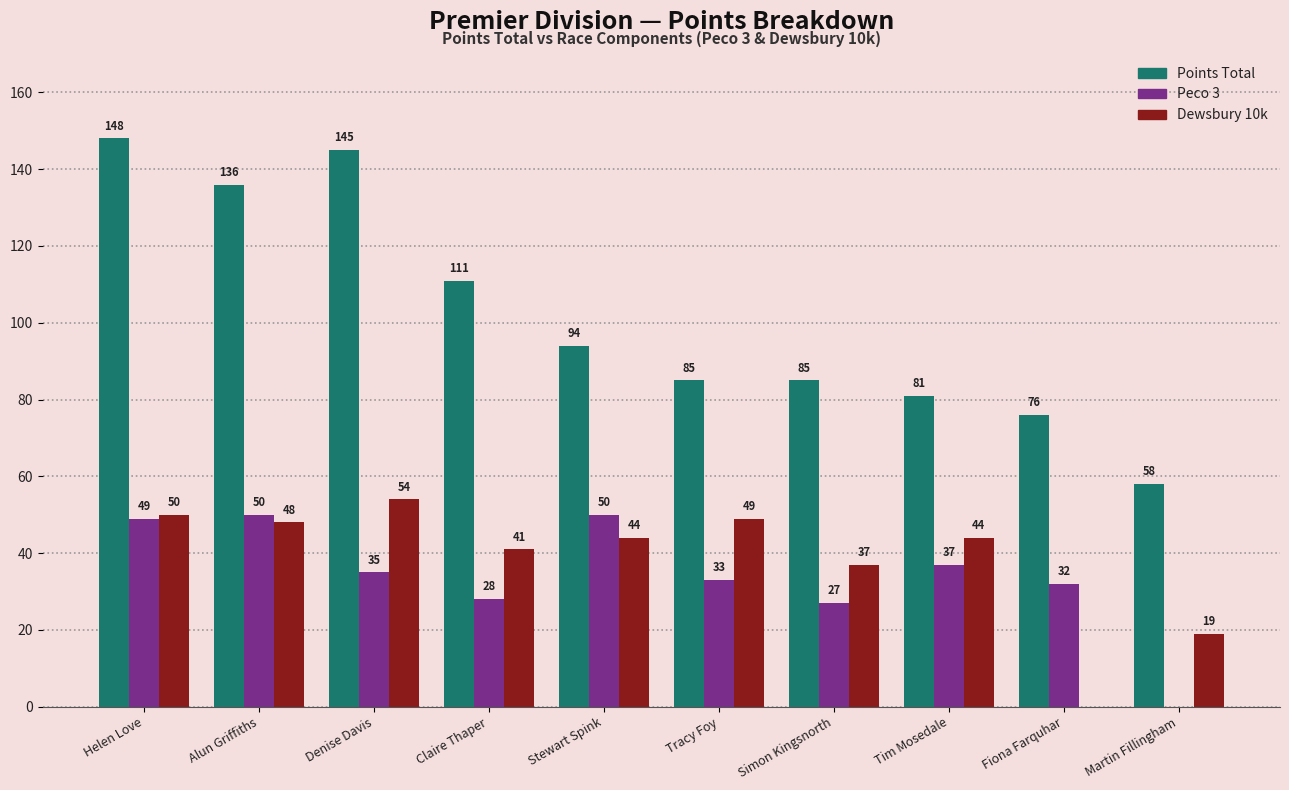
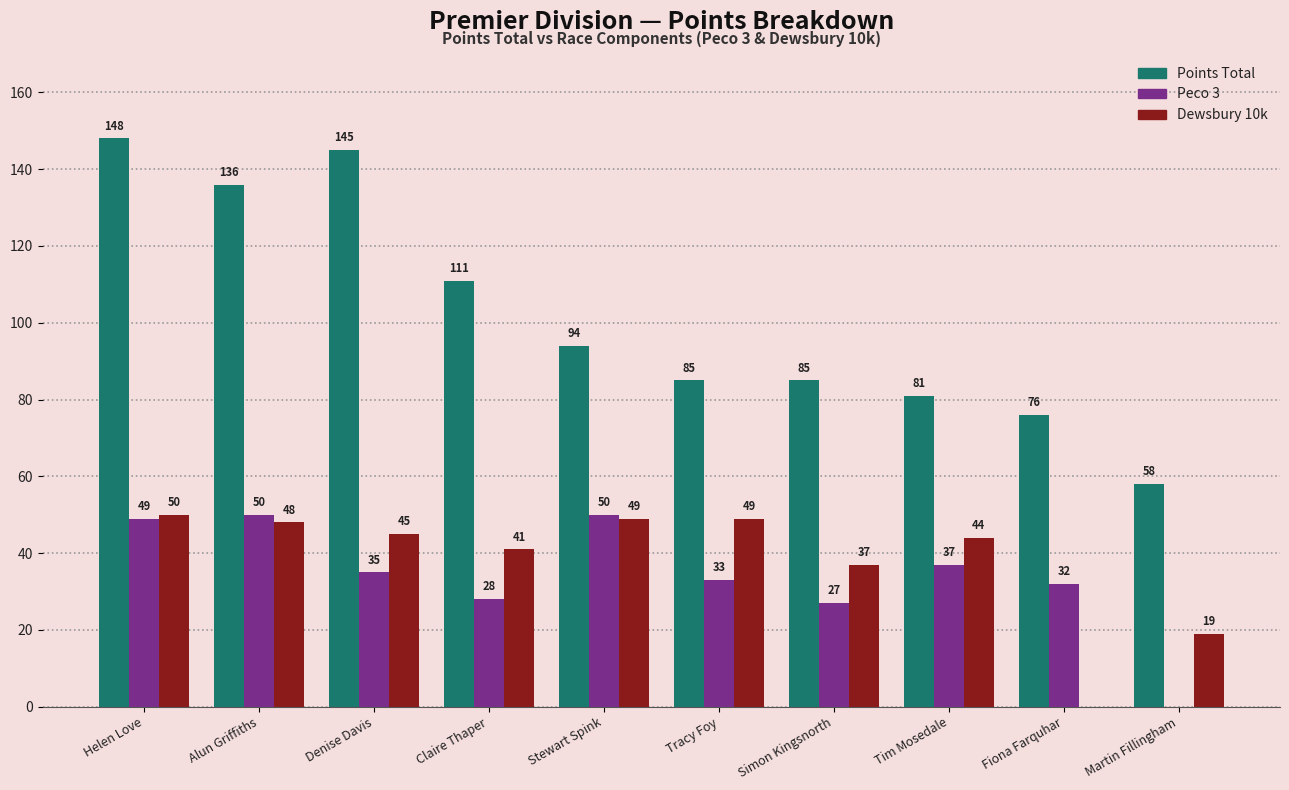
  {
    "Points Total": {
      "Helen Love": 148,
      "Alun Griffiths": 136,
      "Denise Davis": 145,
      "Claire Thaper": 111,
      "Stewart Spink": 94,
      "Tracy Foy": 85,
      "Simon Kingsnorth": 85,
      "Tim Mosedale": 81,
      "Fiona Farquhar": 76,
      "Martin Fillingham": 58
    },
    "Peco 3": {
      "Helen Love": 49,
      "Alun Griffiths": 50,
      "Denise Davis": 35,
      "Claire Thaper": 28,
      "Stewart Spink": 50,
      "Tracy Foy": 33,
      "Simon Kingsnorth": 27,
      "Tim Mosedale": 37,
      "Fiona Farquhar": 32
    },
    "Dewsbury 10k": {
      "Helen Love": 50,
      "Alun Griffiths": 48,
-     "Denise Davis": 54,
+     "Denise Davis": 45,
      "Claire Thaper": 41,
-     "Stewart Spink": 44,
+     "Stewart Spink": 49,
      "Tracy Foy": 49,
      "Simon Kingsnorth": 37,
      "Tim Mosedale": 44,
      "Martin Fillingham": 19
    }
  }
